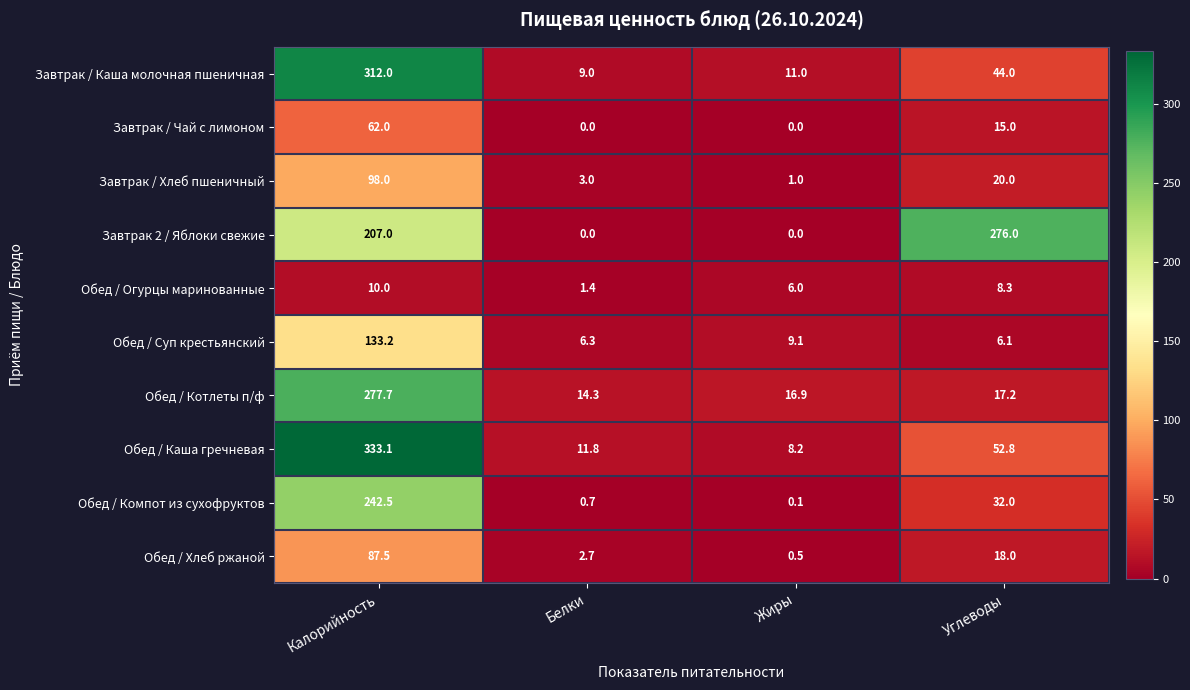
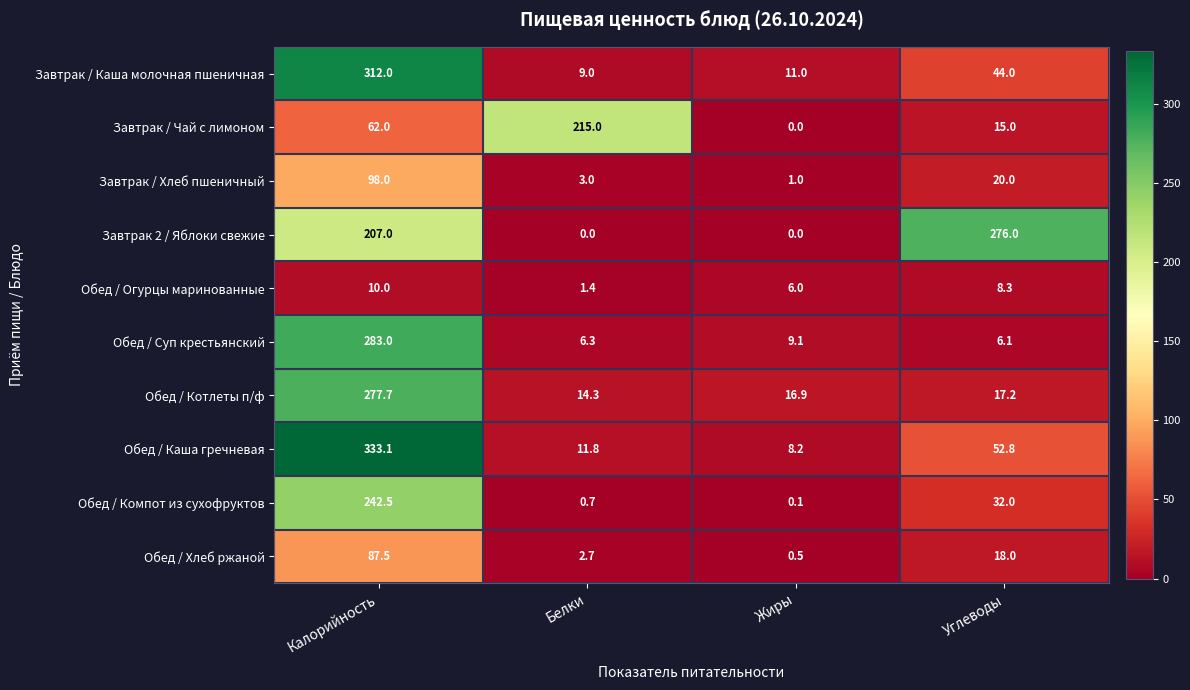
  {
    "Завтрак / Каша молочная пшеничная": {
      "Калорийность": 312.0,
      "Белки": 9.0,
      "Жиры": 11.0,
      "Углеводы": 44.0
    },
    "Завтрак / Чай с лимоном": {
      "Калорийность": 62.0,
-     "Белки": 0.0,
+     "Белки": 215.0,
      "Жиры": 0.0,
      "Углеводы": 15.0
    },
    "Завтрак / Хлеб пшеничный": {
      "Калорийность": 98.0,
      "Белки": 3.0,
      "Жиры": 1.0,
      "Углеводы": 20.0
    },
    "Завтрак 2 / Яблоки свежие": {
      "Калорийность": 207.0,
      "Белки": 0.0,
      "Жиры": 0.0,
      "Углеводы": 276.0
    },
    "Обед / Огурцы маринованные": {
      "Калорийность": 10.0,
      "Белки": 1.4,
      "Жиры": 6.0,
      "Углеводы": 8.3
    },
    "Обед / Суп крестьянский": {
-     "Калорийность": 133.2,
+     "Калорийность": 283.0,
      "Белки": 6.3,
      "Жиры": 9.1,
      "Углеводы": 6.1
    },
    "Обед / Котлеты п/ф": {
      "Калорийность": 277.7,
      "Белки": 14.3,
      "Жиры": 16.9,
      "Углеводы": 17.2
    },
    "Обед / Каша гречневая": {
      "Калорийность": 333.1,
      "Белки": 11.8,
      "Жиры": 8.2,
      "Углеводы": 52.8
    },
    "Обед / Компот из сухофруктов": {
      "Калорийность": 242.5,
      "Белки": 0.7,
      "Жиры": 0.1,
      "Углеводы": 32.0
    },
    "Обед / Хлеб ржаной": {
      "Калорийность": 87.5,
      "Белки": 2.7,
      "Жиры": 0.5,
      "Углеводы": 18.0
    }
  }
